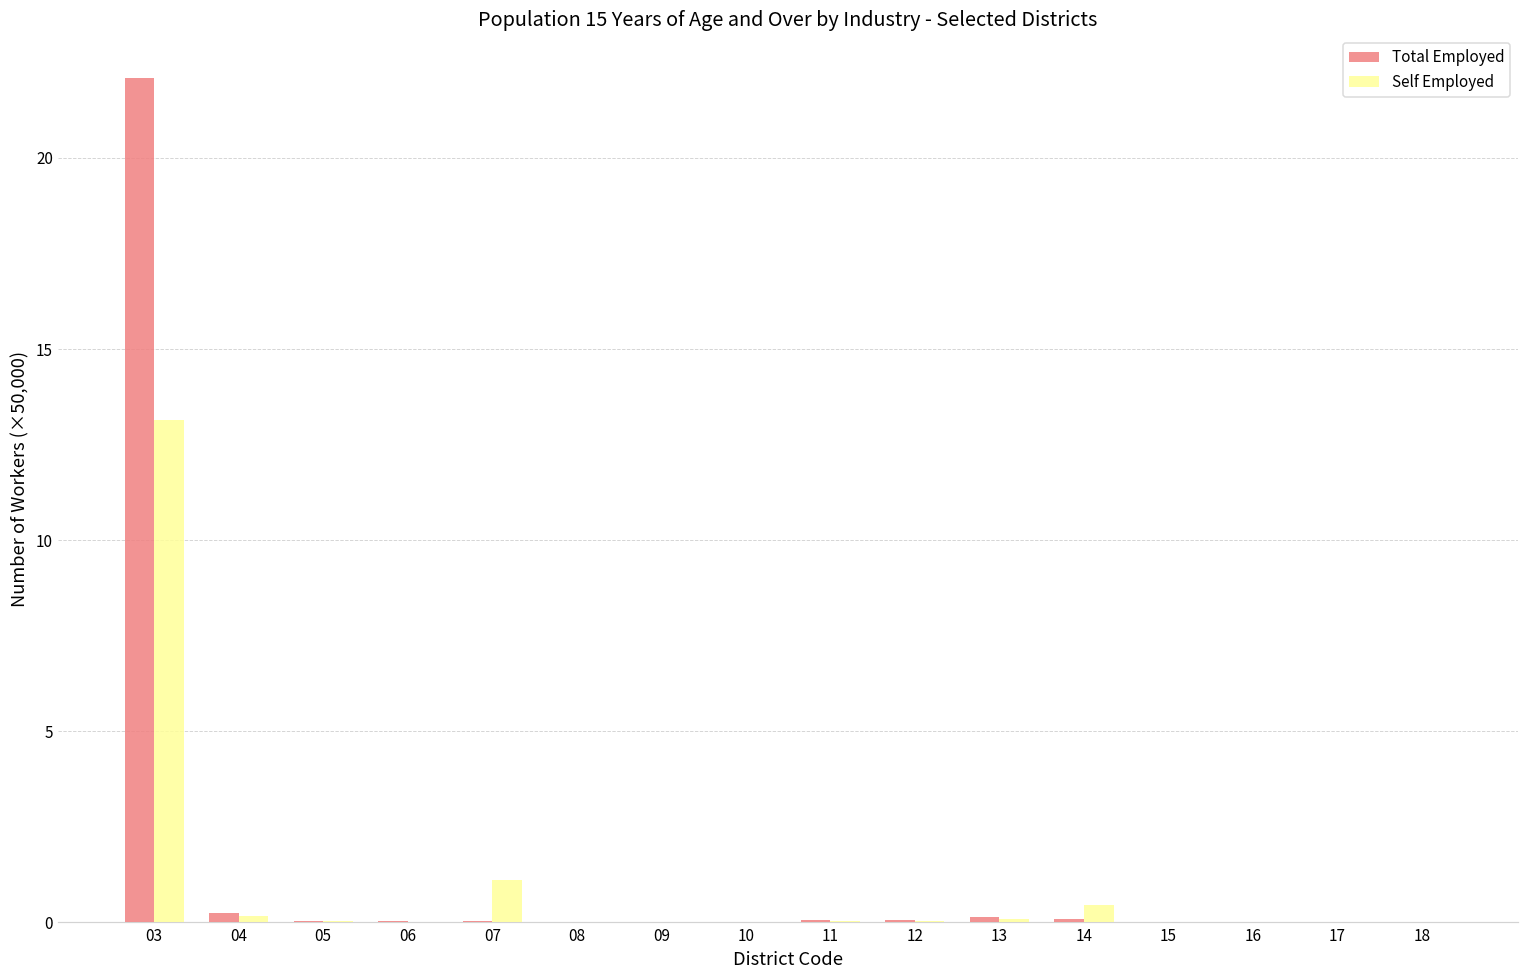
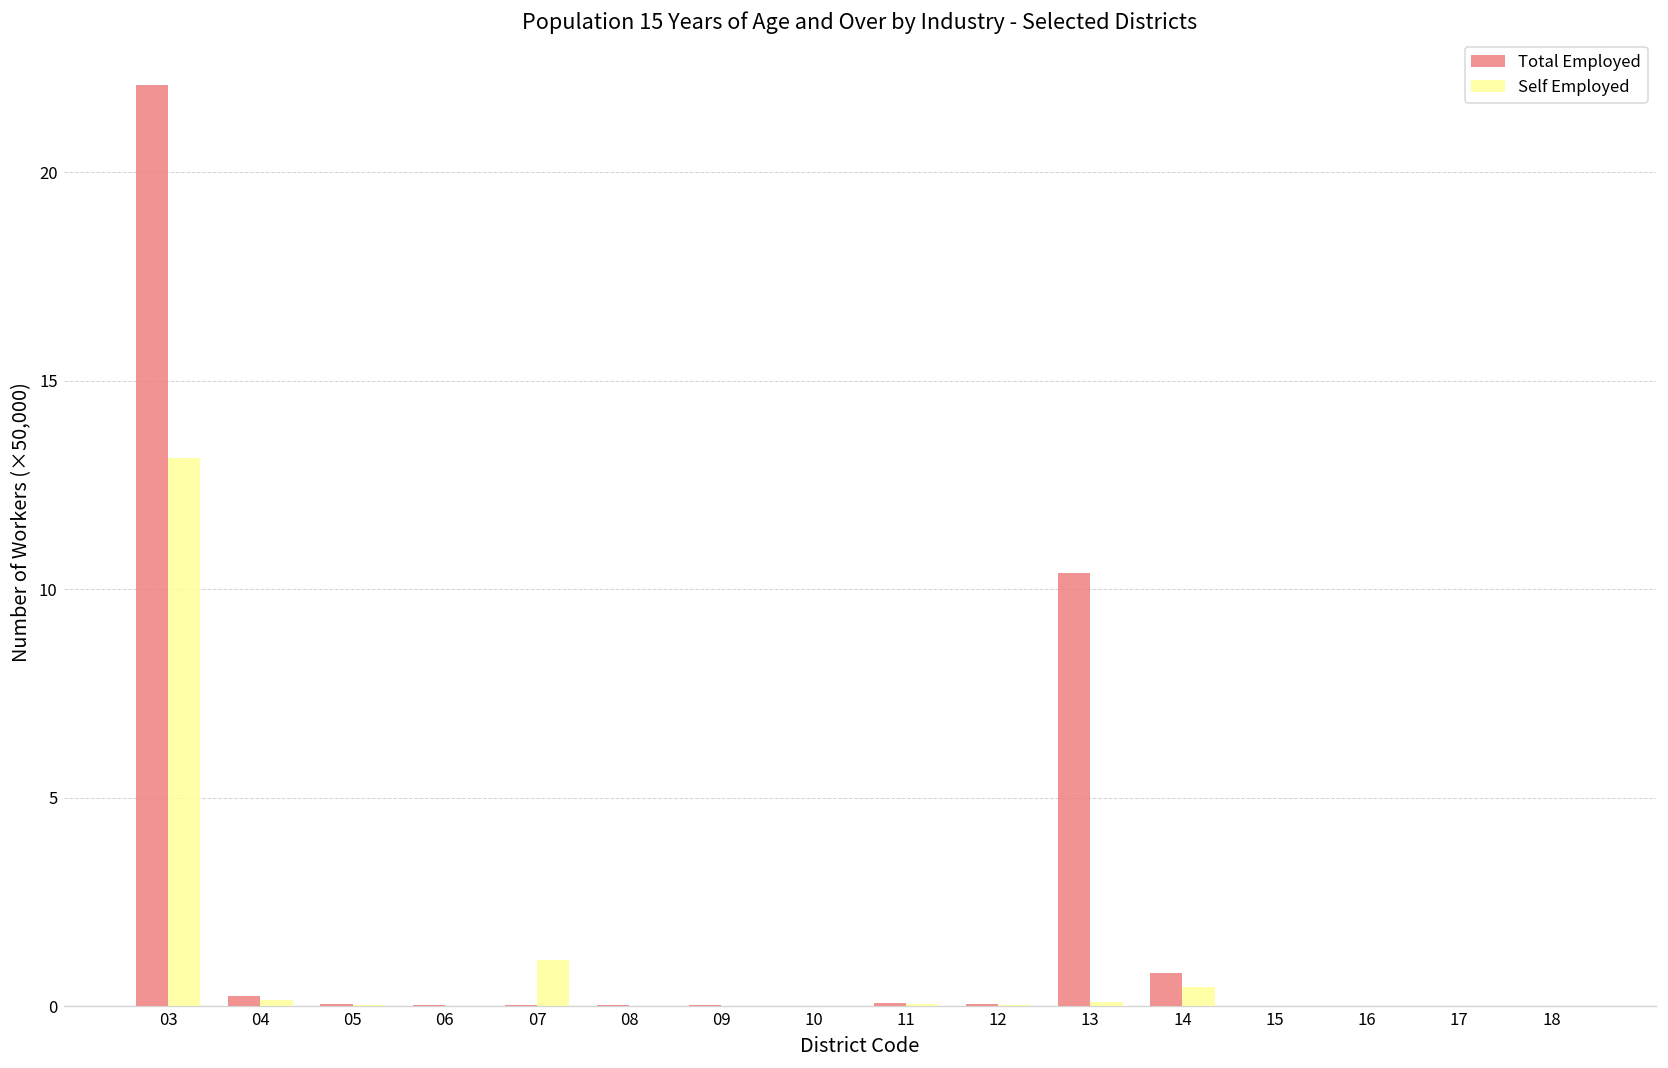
  {
    "Total Employed": {
      "03": 22.1,
      "04": 0.2,
-     "13": 0.1,
-     "14": 0.1
+     "13": 10.4,
+     "14": 0.8
    },
    "Self Employed": {
      "03": 13.1,
      "04": 0.2,
      "07": 1.1,
      "13": 0.1,
      "14": 0.5
    }
  }
